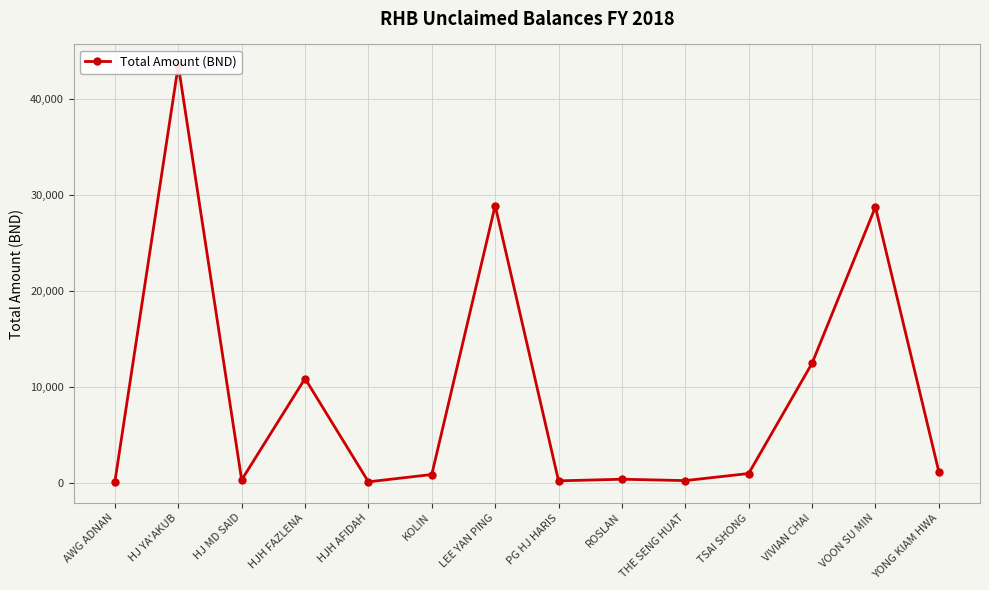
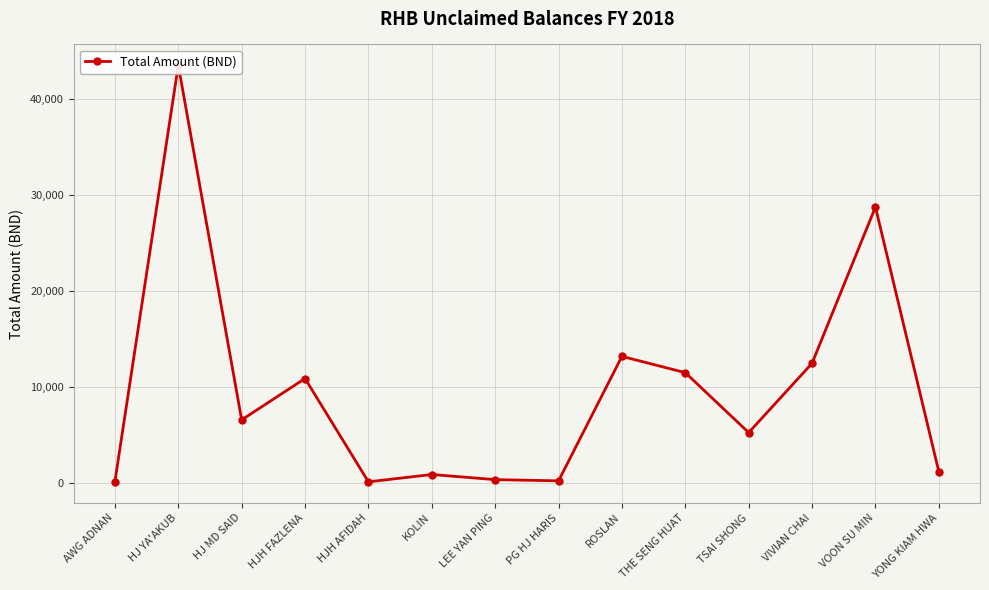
  {
    "AWG ADNAN": "0",
-   "HJ MD SAID": "0",
+   "HJ MD SAID": "7,000",
    "HJH FAZLENA": "11,000",
    "HJH AFIDAH": "0",
    "KOLIN": "1,000",
-   "LEE YAN PING": "29,000",
+   "LEE YAN PING": "0",
    "PG HJ HARIS": "0",
-   "ROSLAN": "0",
-   "THE SENG HUAT": "0",
-   "TSAI SHONG": "1,000",
+   "ROSLAN": "13,000",
+   "THE SENG HUAT": "11,000",
+   "TSAI SHONG": "5,000",
    "VIVIAN CHAI": "12,000",
    "VOON SU MIN": "29,000",
    "YONG KIAM HWA": "1,000"
  }
